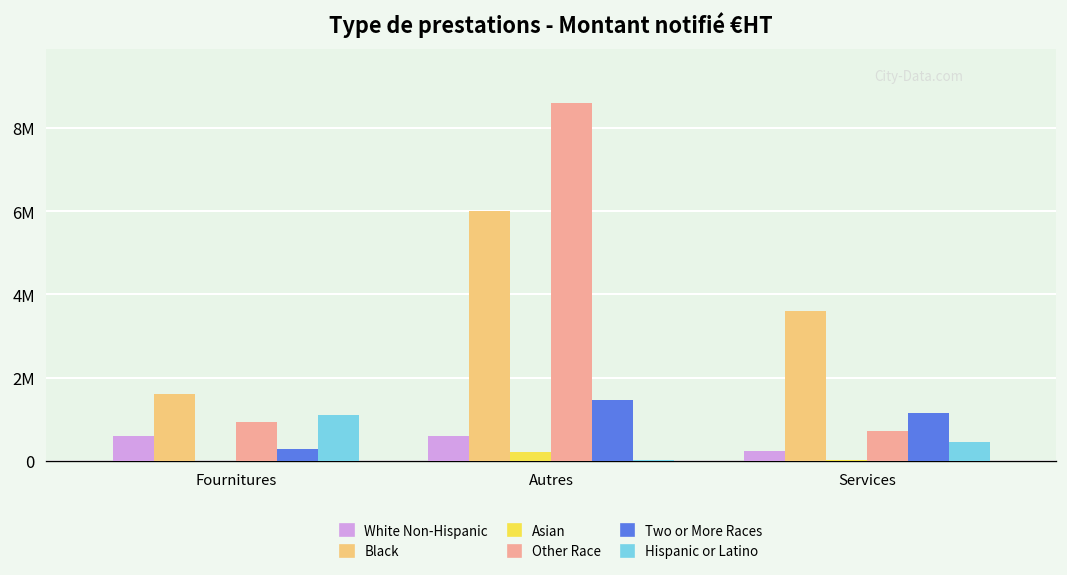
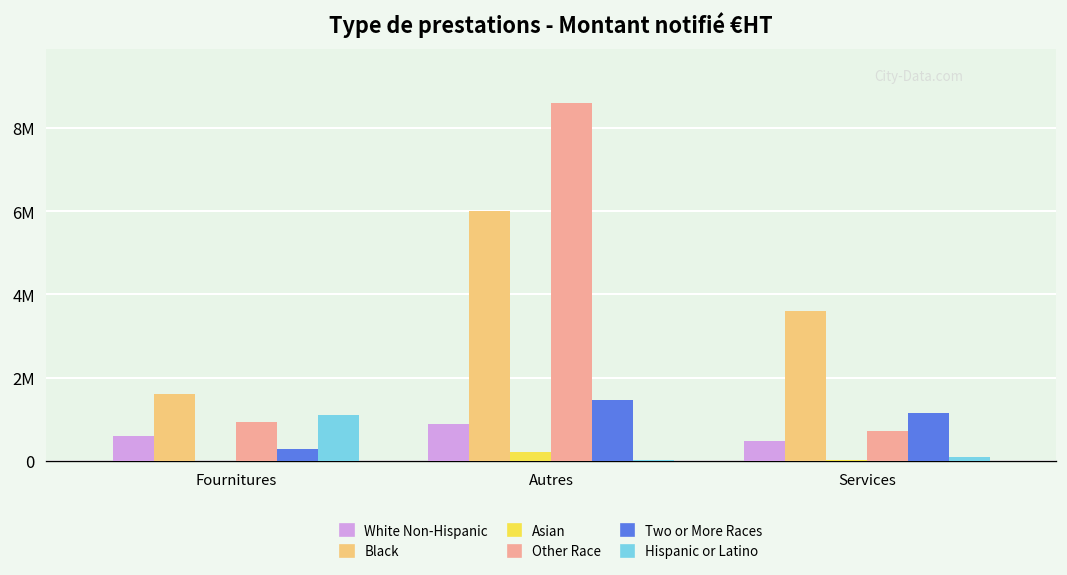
  {
    "White Non-Hispanic": {
      "Fournitures": 600000,
-     "Autres": 600000,
-     "Services": 200000
+     "Autres": 900000,
+     "Services": 500000
    },
    "Two or More Races": {
      "Fournitures": 300000,
      "Autres": 1500000,
      "Services": 1200000
    },
    "Hispanic or Latino": {
      "Fournitures": 1100000,
-     "Services": 500000
+     "Services": 100000
    }
  }
